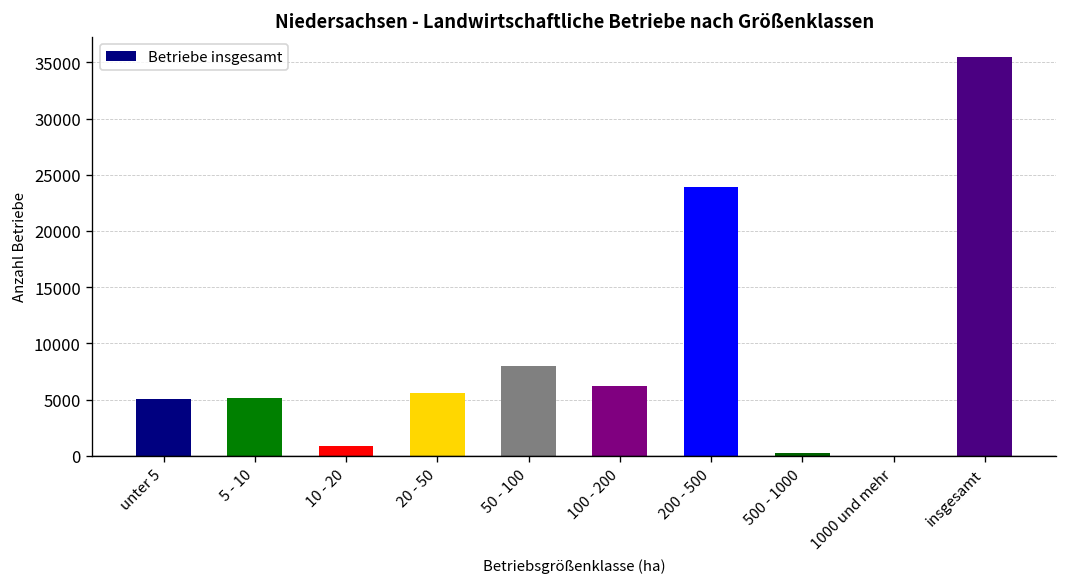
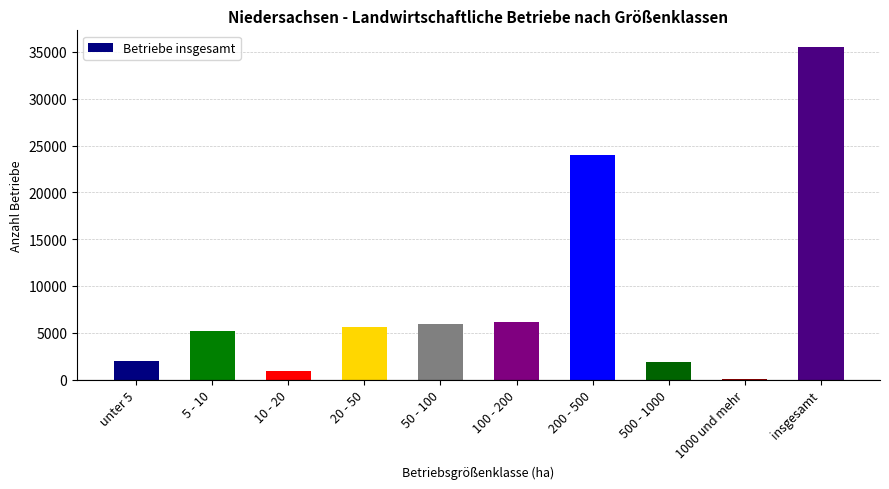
  {
-   "unter 5": 5000,
+   "unter 5": 2000,
    "5 - 10": 5000,
    "10 - 20": 1000,
    "20 - 50": 6000,
-   "50 - 100": 8000,
+   "50 - 100": 6000,
    "100 - 200": 6000,
    "200 - 500": 24000,
-   "500 - 1000": 0,
+   "500 - 1000": 2000,
    "insgesamt": 36000
  }
